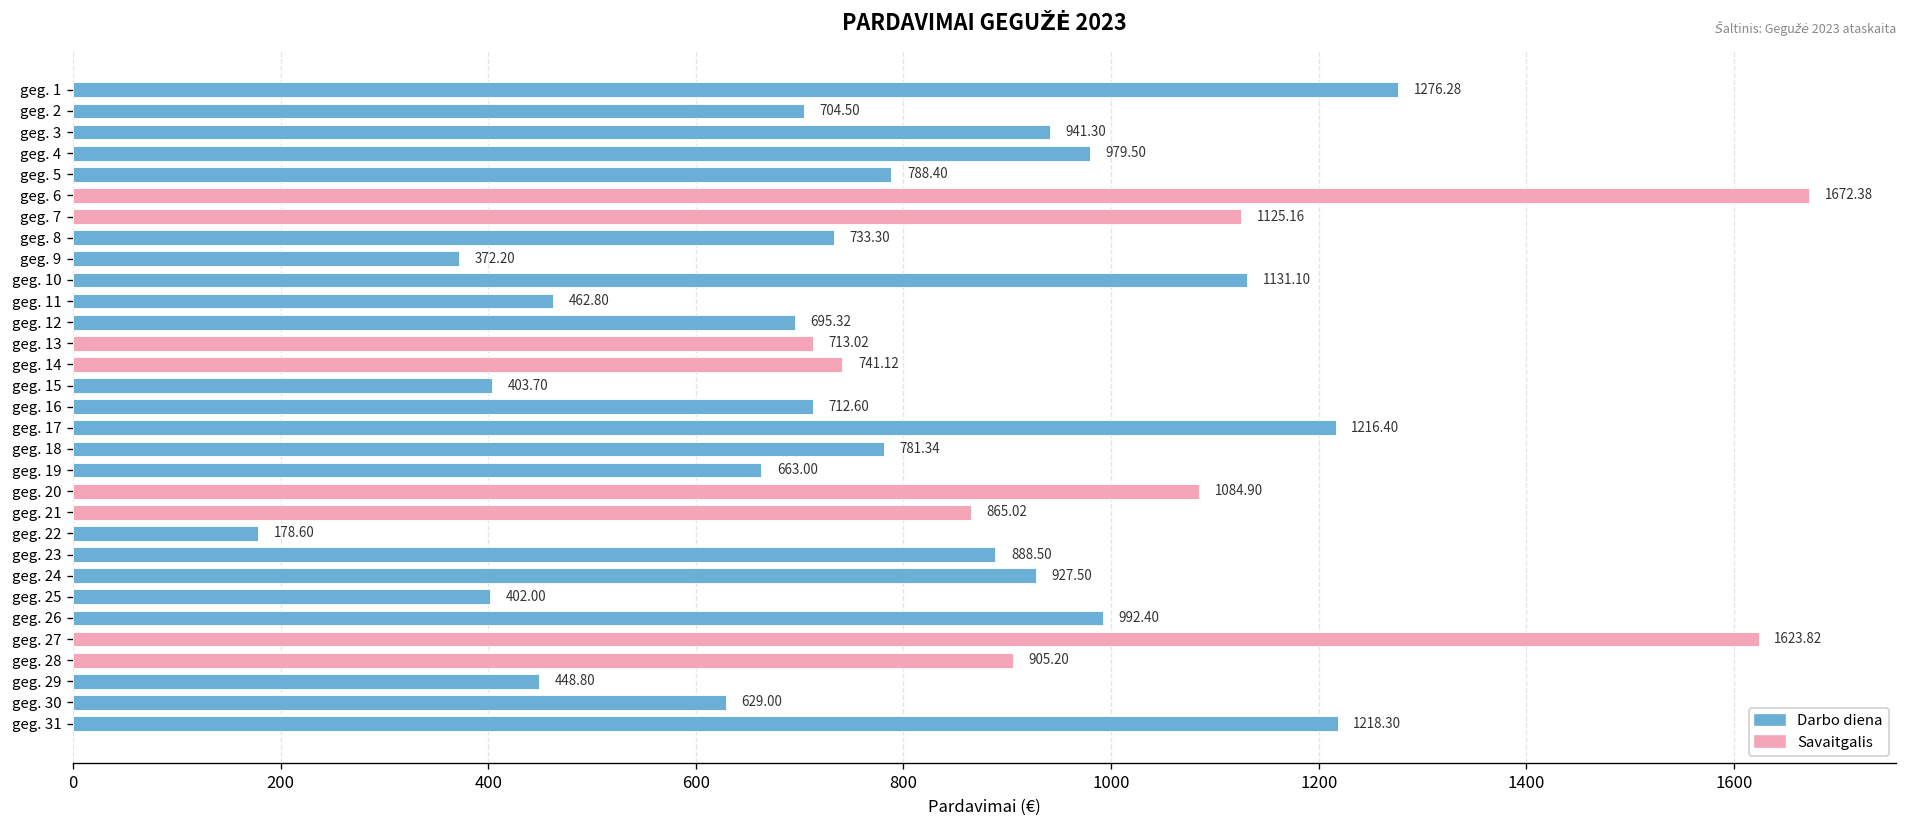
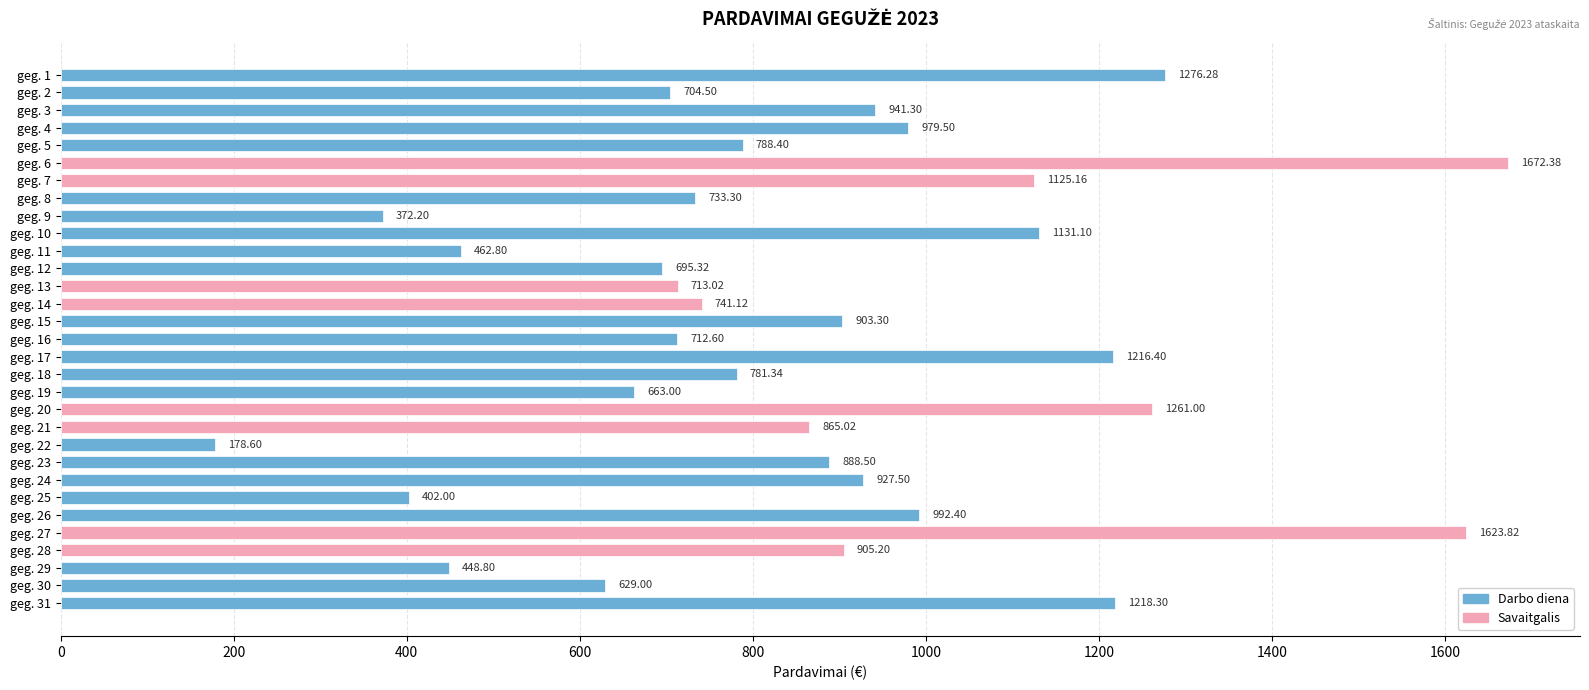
  {
    "geg. 1": 1276.28,
    "geg. 2": 704.50,
    "geg. 3": 941.30,
    "geg. 4": 979.50,
    "geg. 5": 788.40,
    "geg. 6": 1672.38,
    "geg. 7": 1125.16,
    "geg. 8": 733.30,
    "geg. 9": 372.20,
    "geg. 10": 1131.10,
    "geg. 11": 462.80,
    "geg. 12": 695.32,
    "geg. 13": 713.02,
    "geg. 14": 741.12,
-   "geg. 15": 403.70,
+   "geg. 15": 903.30,
    "geg. 16": 712.60,
    "geg. 17": 1216.40,
    "geg. 18": 781.34,
    "geg. 19": 663.00,
-   "geg. 20": 1084.90,
+   "geg. 20": 1261.00,
    "geg. 21": 865.02,
    "geg. 22": 178.60,
    "geg. 23": 888.50,
    "geg. 24": 927.50,
    "geg. 25": 402.00,
    "geg. 26": 992.40,
    "geg. 27": 1623.82,
    "geg. 28": 905.20,
    "geg. 29": 448.80,
    "geg. 30": 629.00,
    "geg. 31": 1218.30
  }
